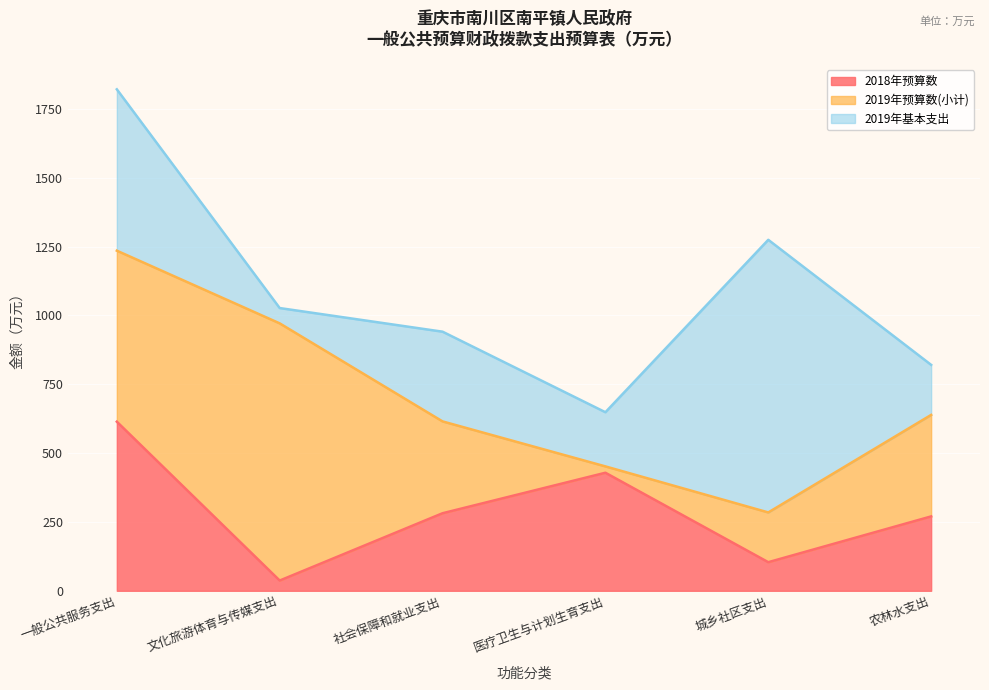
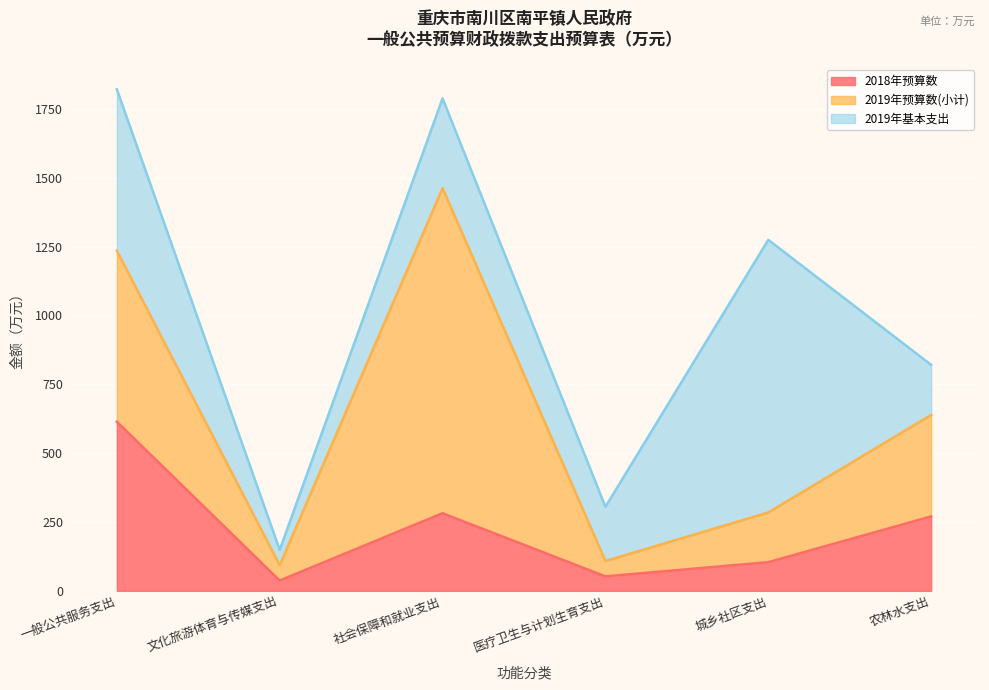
  {
    "2018年预算数": {
      "一般公共服务支出": 610,
      "文化旅游体育与传媒支出": 40,
      "社会保障和就业支出": 280,
-     "医疗卫生与计划生育支出": 430,
+     "医疗卫生与计划生育支出": 50,
      "城乡社区支出": 100,
      "农林水支出": 270
    },
    "2019年预算数(小计)": {
      "一般公共服务支出": 620,
-     "文化旅游体育与传媒支出": 930,
-     "社会保障和就业支出": 330,
-     "医疗卫生与计划生育支出": 20,
+     "文化旅游体育与传媒支出": 60,
+     "社会保障和就业支出": 1180,
+     "医疗卫生与计划生育支出": 60,
      "城乡社区支出": 180,
      "农林水支出": 370
    },
    "2019年基本支出": {
      "一般公共服务支出": 590,
      "文化旅游体育与传媒支出": 60,
      "社会保障和就业支出": 330,
      "医疗卫生与计划生育支出": 200,
      "城乡社区支出": 990,
      "农林水支出": 180
    }
  }
